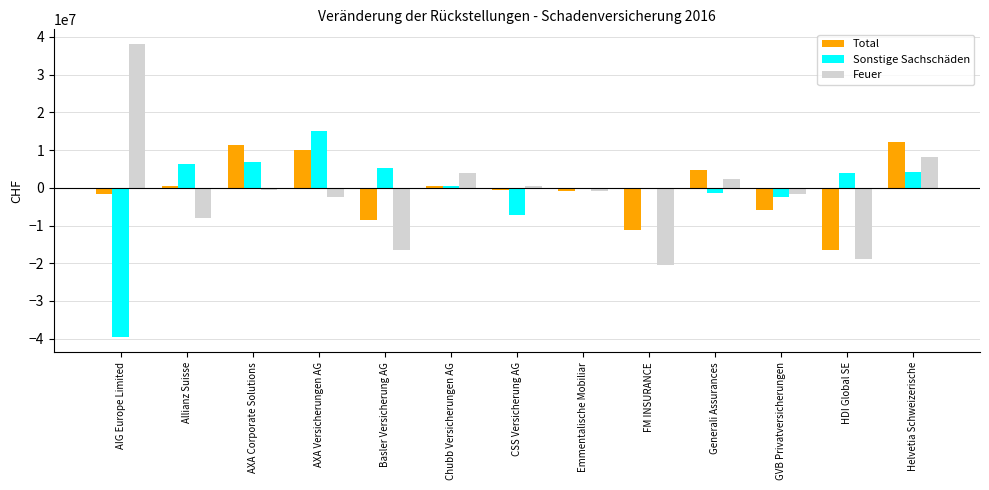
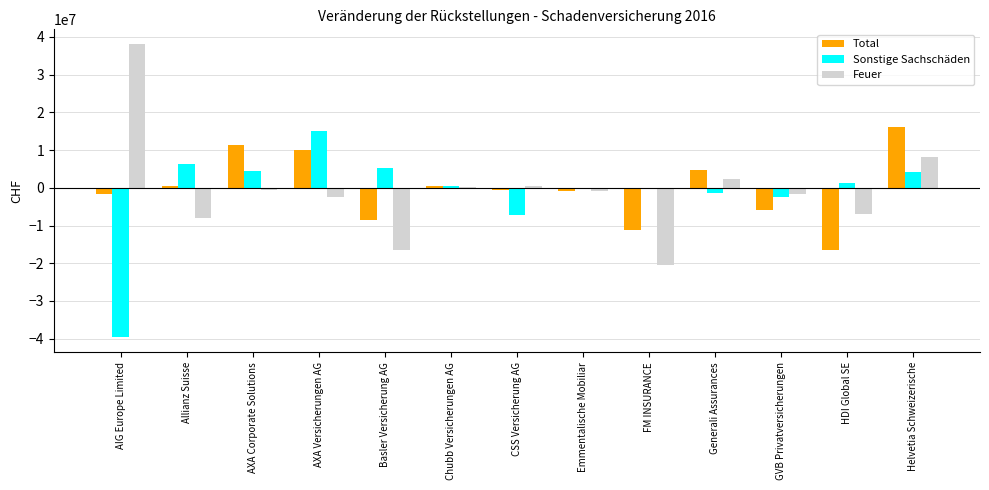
  {
    "Total": {
      "AIG Europe Limited": -2000000,
      "AXA Corporate Solutions": 11000000,
      "AXA Versicherungen AG": 10000000,
      "Basler Versicherung AG": -9000000,
      "CSS Versicherung AG": -1000000,
      "Emmentalische Mobiliar": -1000000,
      "FM INSURANCE": -11000000,
      "Generali Assurances": 5000000,
      "GVB Privatversicherungen": -6000000,
      "HDI Global SE": -17000000,
-     "Helvetia Schweizerische": 12000000
+     "Helvetia Schweizerische": 16000000
    },
    "Sonstige Sachschäden": {
      "AIG Europe Limited": -40000000,
      "Allianz Suisse": 6000000,
-     "AXA Corporate Solutions": 7000000,
+     "AXA Corporate Solutions": 5000000,
      "AXA Versicherungen AG": 15000000,
      "Basler Versicherung AG": 5000000,
      "CSS Versicherung AG": -7000000,
      "Generali Assurances": -1000000,
      "GVB Privatversicherungen": -3000000,
-     "HDI Global SE": 4000000,
+     "HDI Global SE": 1000000,
      "Helvetia Schweizerische": 4000000
    },
    "Feuer": {
      "AIG Europe Limited": 38000000,
      "Allianz Suisse": -8000000,
      "AXA Versicherungen AG": -2000000,
      "Basler Versicherung AG": -17000000,
-     "Chubb Versicherungen AG": 4000000,
+     "Chubb Versicherungen AG": 0,
      "Emmentalische Mobiliar": -1000000,
      "FM INSURANCE": -20000000,
      "Generali Assurances": 2000000,
      "GVB Privatversicherungen": -2000000,
-     "HDI Global SE": -19000000,
+     "HDI Global SE": -7000000,
      "Helvetia Schweizerische": 8000000
    }
  }
